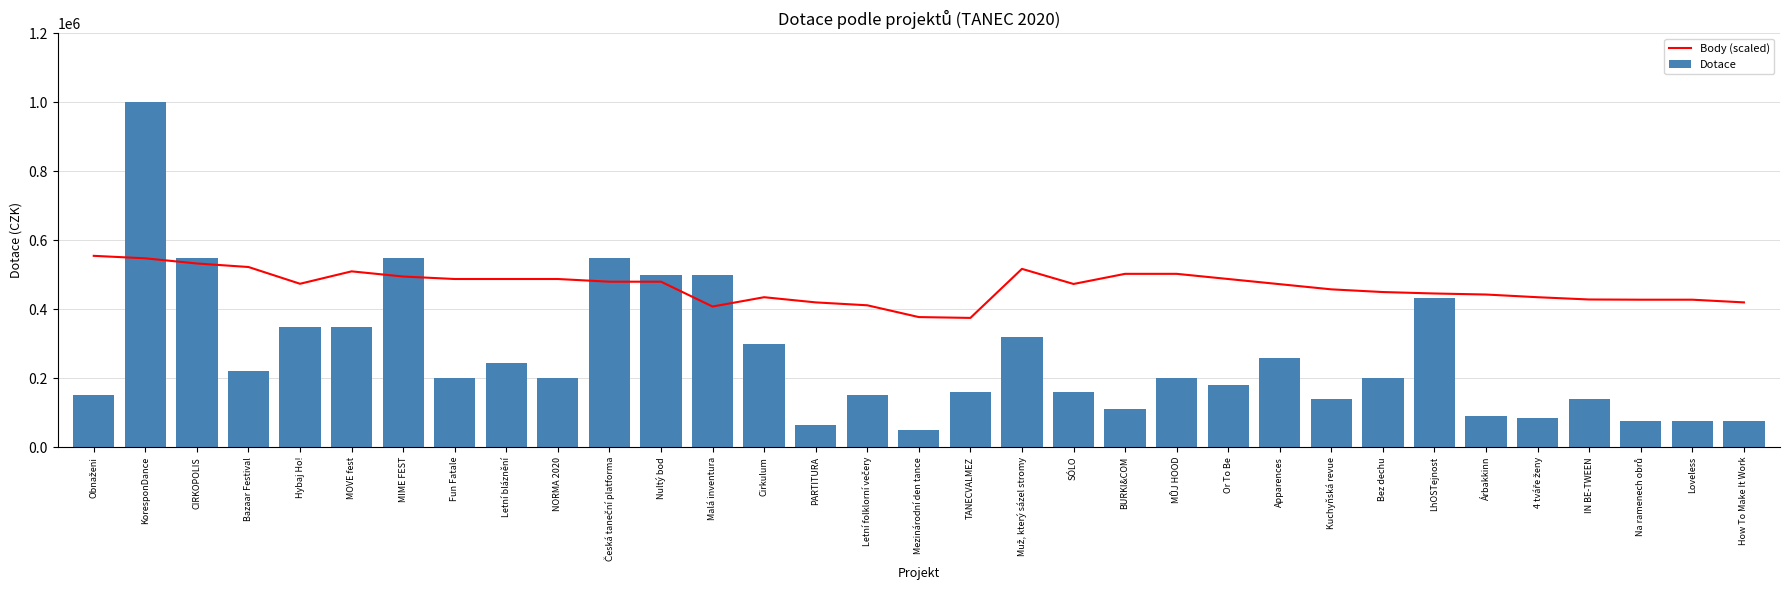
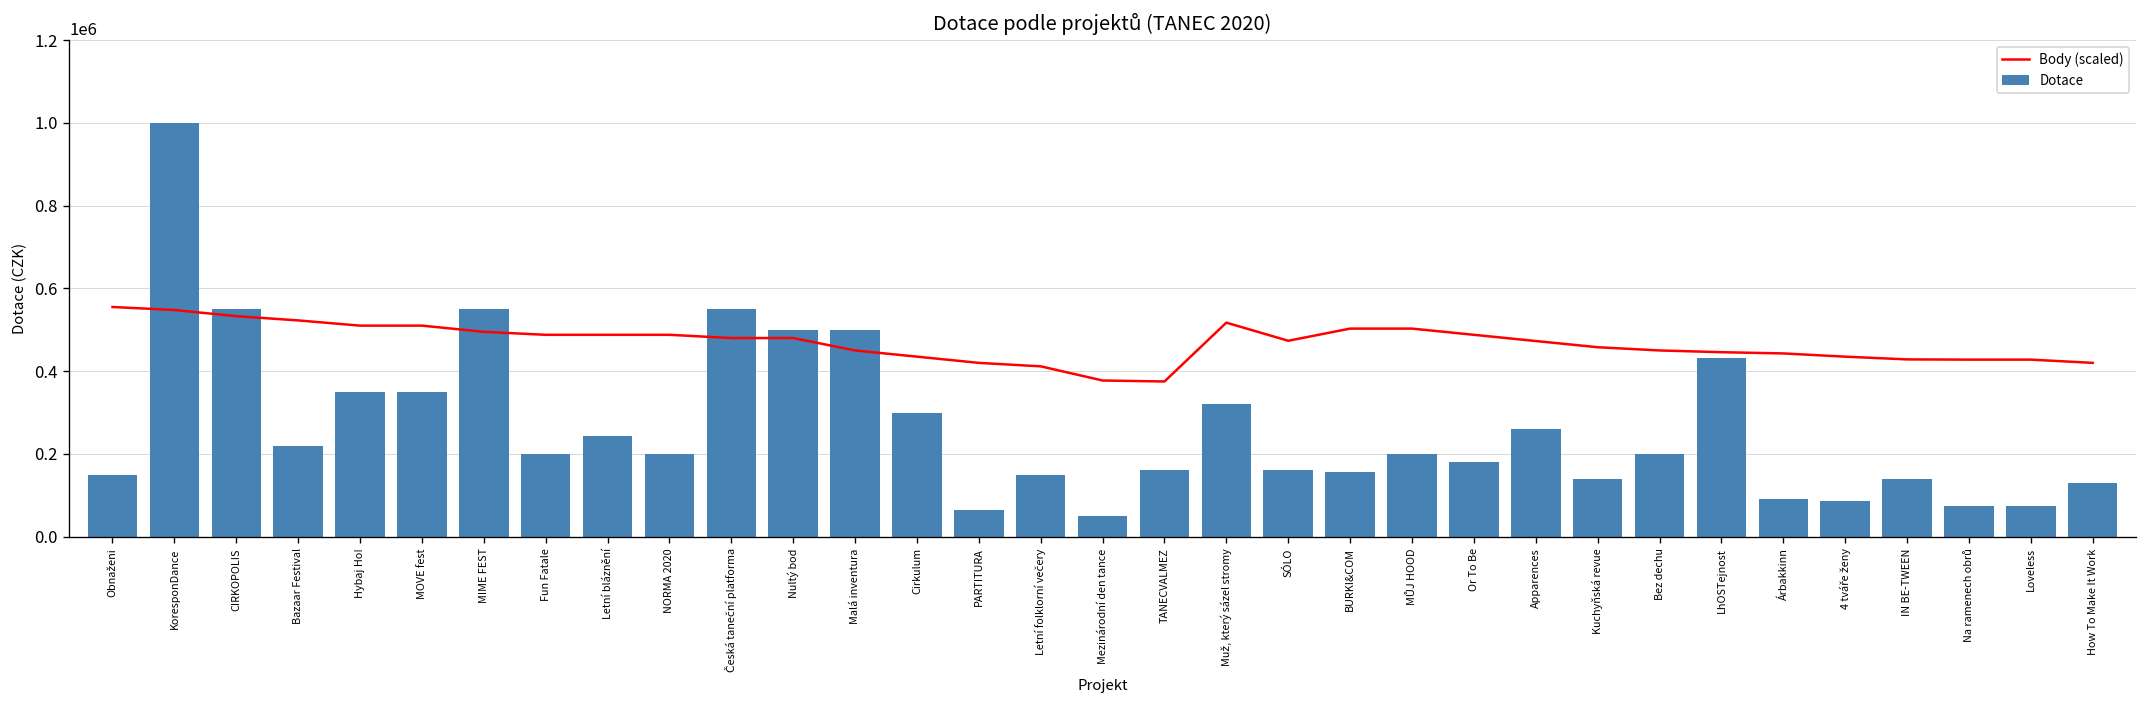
  {
    "Body (scaled)": {
      "Obnaženi": 560000,
      "KoresponDance": 550000,
      "CIRKOPOLIS": 530000,
      "Bazaar Festival": 520000,
-     "Hybaj Ho!": 470000,
+     "Hybaj Ho!": 510000,
      "MOVE fest": 510000,
      "MIME FEST": 500000,
      "Fun Fatale": 490000,
      "Letní bláznění": 490000,
      "NORMA 2020": 490000,
      "Česká taneční platforma": 480000,
      "Nultý bod": 480000,
-     "Malá inventura": 410000,
+     "Malá inventura": 450000,
      "Cirkulum": 440000,
      "PARTITURA": 420000,
      "Letní folklorní večery": 410000,
      "Mezinárodní den tance": 380000,
      "TANECVALMEZ": 380000,
      "Muž, který sázel stromy": 520000,
      "SÓLO": 470000,
      "BURKI&COM": 500000,
      "MŮJ HOOD": 500000,
      "Or To Be": 490000,
      "Apparences": 470000,
      "Kuchyňská revue": 460000,
      "Bez dechu": 450000,
      "LhOSTejnost": 450000,
      "Árbakkinn": 440000,
      "4 tváře ženy": 440000,
      "IN BE-TWEEN": 430000,
      "Na ramenech obrů": 430000,
      "Loveless": 430000,
      "How To Make It Work": 420000
    },
    "Dotace": {
      "Obnaženi": 150000,
      "KoresponDance": 1000000,
      "CIRKOPOLIS": 550000,
      "Bazaar Festival": 220000,
      "Hybaj Ho!": 350000,
      "MOVE fest": 350000,
      "MIME FEST": 550000,
      "Fun Fatale": 200000,
      "Letní bláznění": 240000,
      "NORMA 2020": 200000,
      "Česká taneční platforma": 550000,
      "Nultý bod": 500000,
      "Malá inventura": 500000,
      "Cirkulum": 300000,
      "PARTITURA": 70000,
      "Letní folklorní večery": 150000,
      "Mezinárodní den tance": 50000,
      "TANECVALMEZ": 160000,
      "Muž, který sázel stromy": 320000,
      "SÓLO": 160000,
-     "BURKI&COM": 110000,
+     "BURKI&COM": 160000,
      "MŮJ HOOD": 200000,
      "Or To Be": 180000,
      "Apparences": 260000,
      "Kuchyňská revue": 140000,
      "Bez dechu": 200000,
      "LhOSTejnost": 430000,
      "Árbakkinn": 90000,
      "4 tváře ženy": 90000,
      "IN BE-TWEEN": 140000,
      "Na ramenech obrů": 80000,
      "Loveless": 80000,
-     "How To Make It Work": 80000
+     "How To Make It Work": 130000
    }
  }
